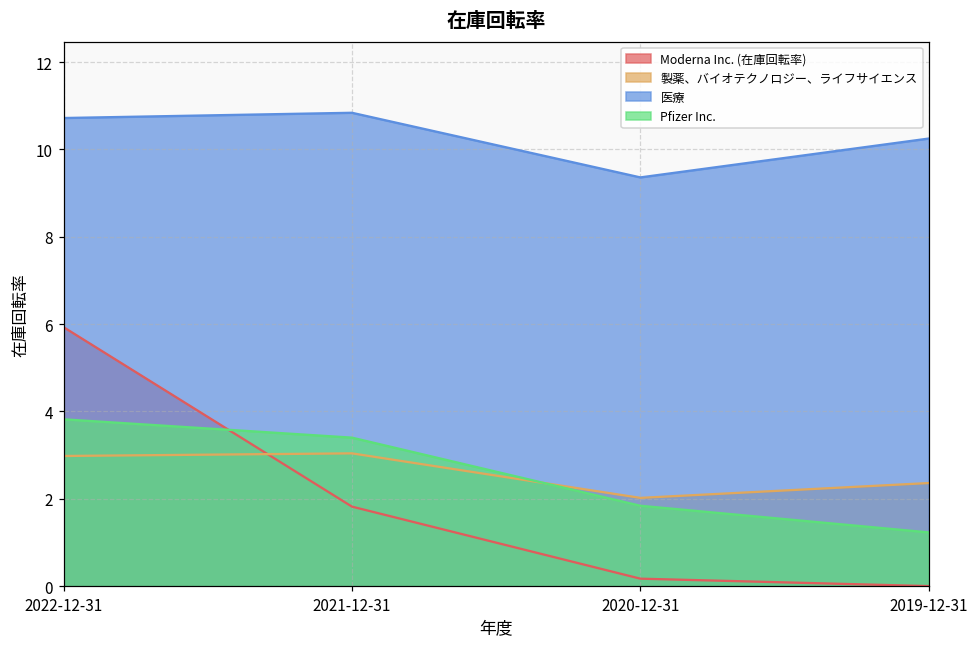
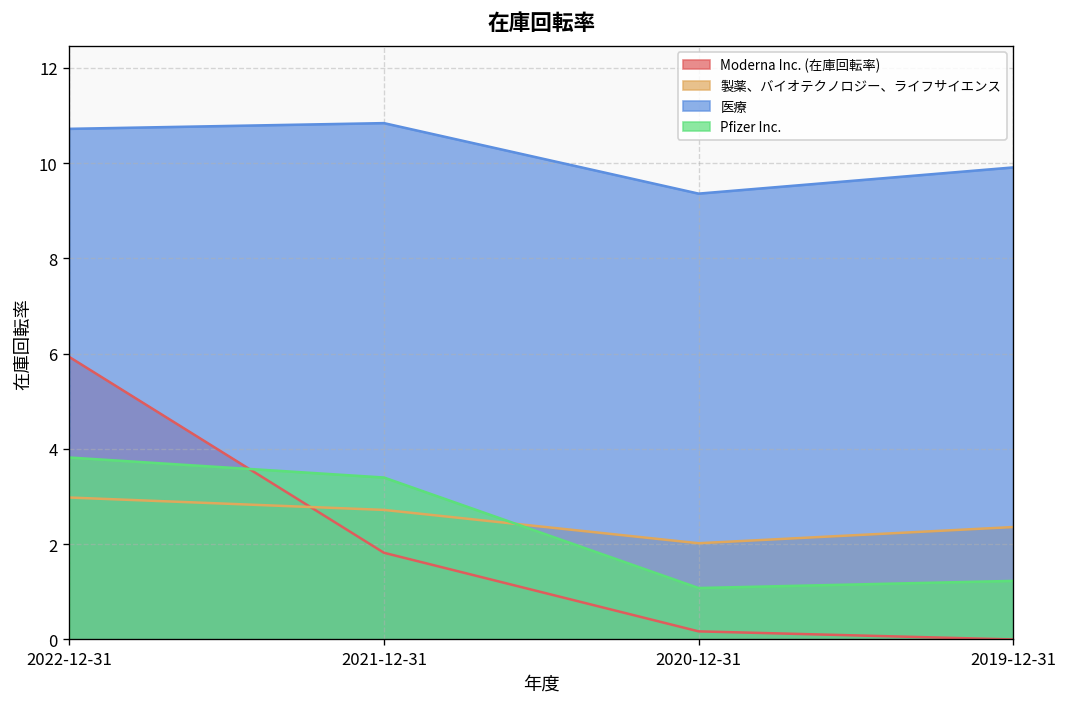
  {
    "Moderna Inc. (在庫回転率)": {
      "2022-12-31": 5.9,
      "2021-12-31": 1.8,
      "2020-12-31": 0.2,
      "2019-12-31": 0.0
    },
    "製薬、バイオテクノロジー、ライフサイエンス": {
      "2022-12-31": 3.0,
-     "2021-12-31": 3.0,
+     "2021-12-31": 2.7,
      "2020-12-31": 2.0,
      "2019-12-31": 2.4
    },
    "医療": {
      "2022-12-31": 10.7,
      "2021-12-31": 10.8,
      "2020-12-31": 9.4,
-     "2019-12-31": 10.3
+     "2019-12-31": 9.9
    },
    "Pfizer Inc.": {
      "2022-12-31": 3.8,
      "2021-12-31": 3.4,
-     "2020-12-31": 1.8,
+     "2020-12-31": 1.1,
      "2019-12-31": 1.2
    }
  }
